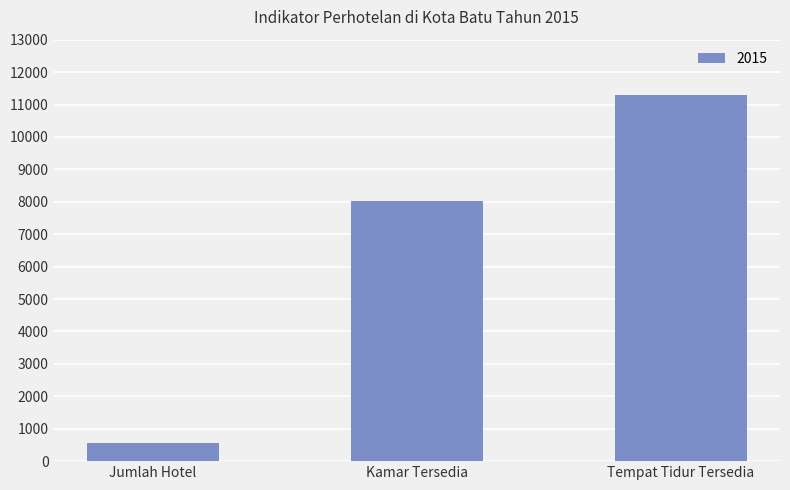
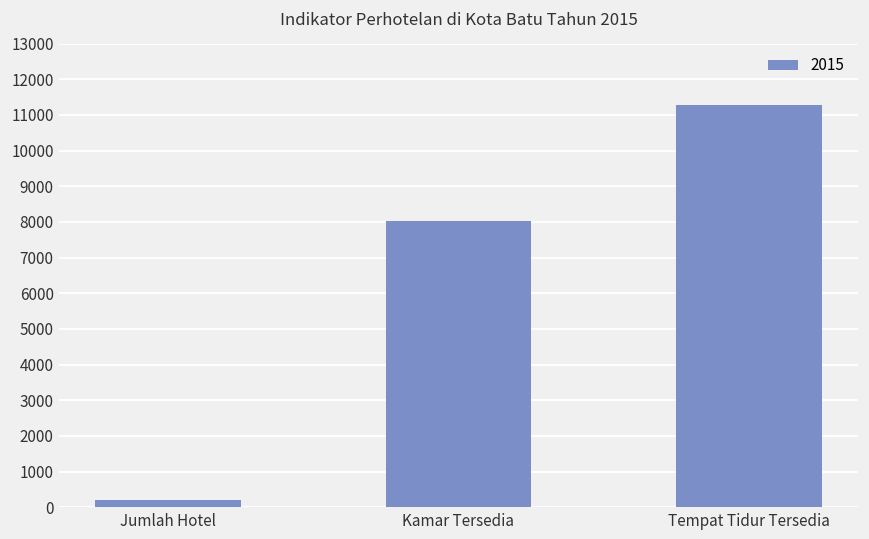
  {
-   "Jumlah Hotel": 600,
+   "Jumlah Hotel": 200,
    "Kamar Tersedia": 8000,
    "Tempat Tidur Tersedia": 11300
  }
